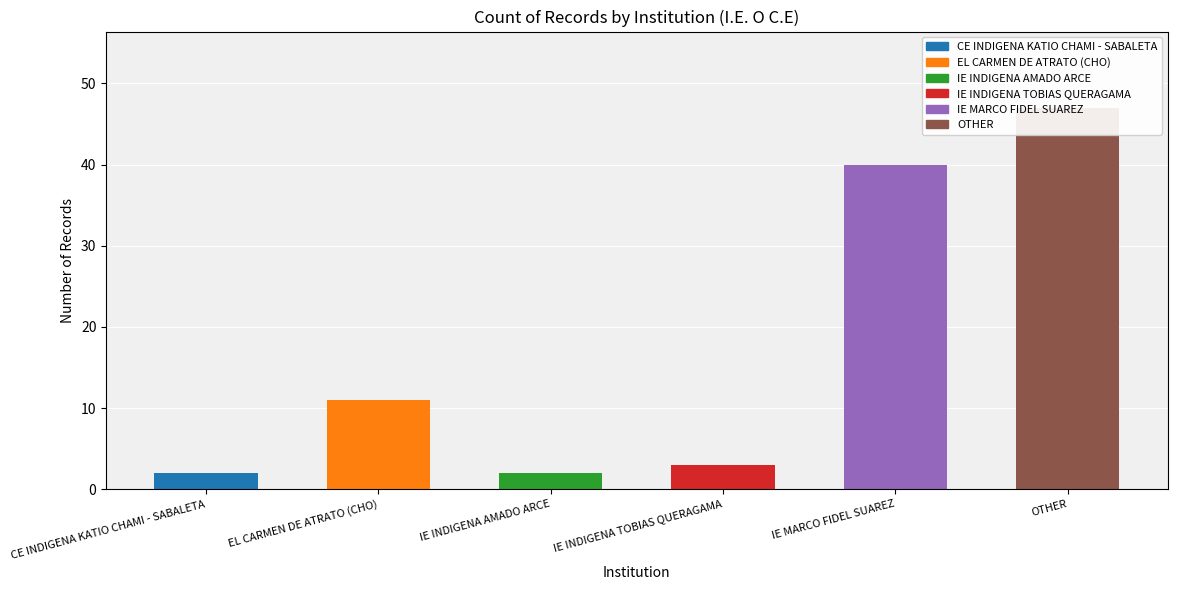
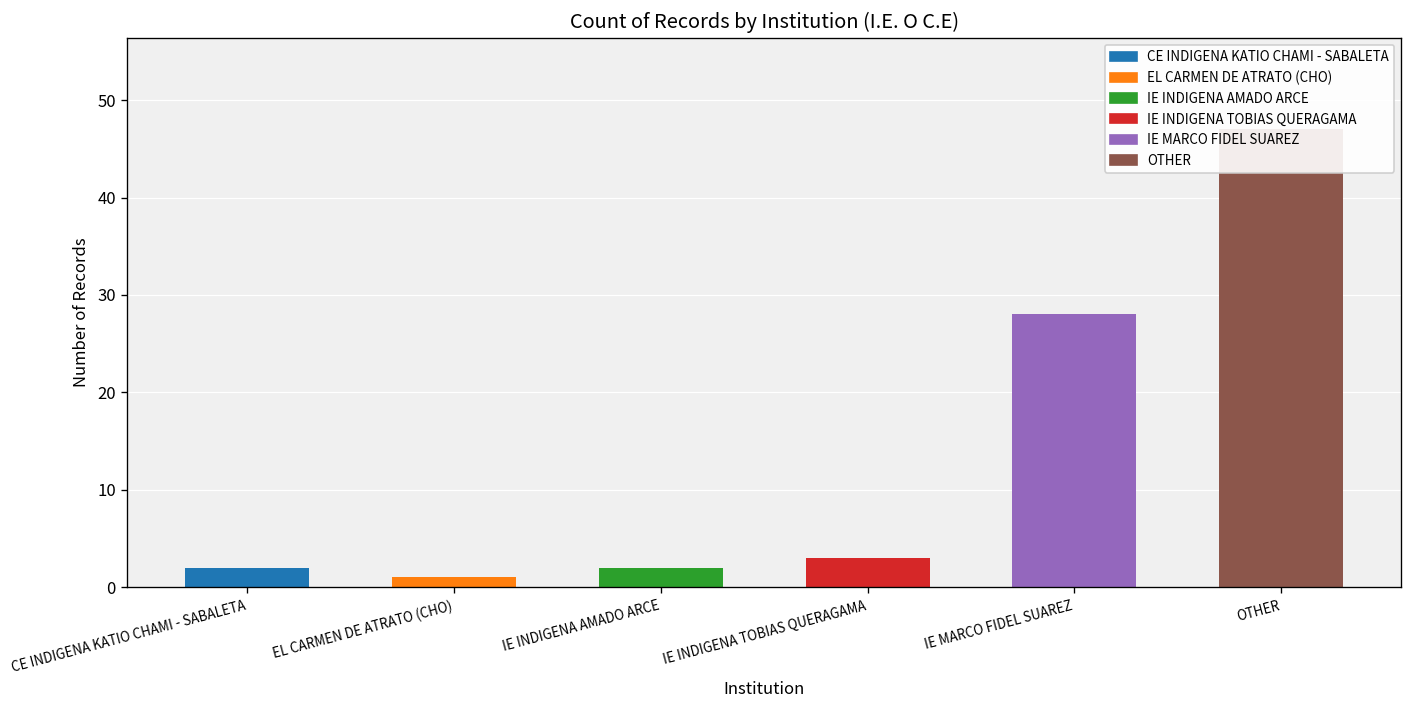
  {
    "CE INDIGENA KATIO CHAMI - SABALETA": 2,
-   "EL CARMEN DE ATRATO (CHO)": 11,
+   "EL CARMEN DE ATRATO (CHO)": 1,
    "IE INDIGENA AMADO ARCE": 2,
    "IE INDIGENA TOBIAS QUERAGAMA": 3,
-   "IE MARCO FIDEL SUAREZ": 40
+   "IE MARCO FIDEL SUAREZ": 28
  }
